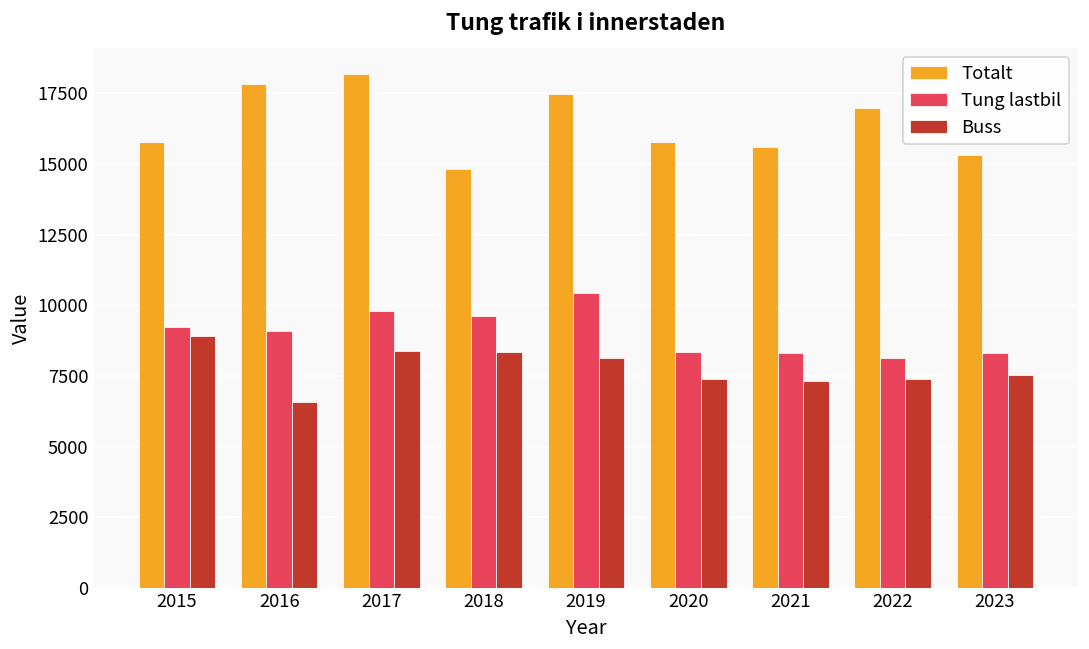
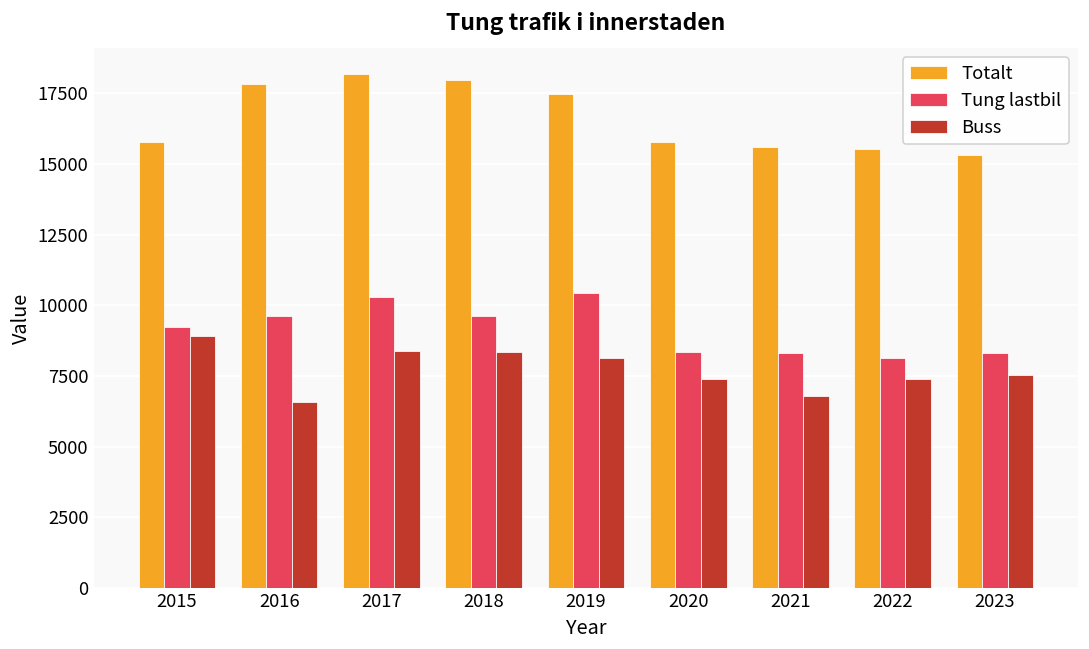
  {
    "Totalt": {
      "2015": 15800,
      "2016": 17800,
      "2017": 18200,
-     "2018": 14800,
+     "2018": 18000,
      "2019": 17500,
      "2020": 15800,
      "2021": 15600,
-     "2022": 17000,
+     "2022": 15500,
      "2023": 15300
    },
    "Tung lastbil": {
      "2015": 9200,
-     "2016": 9100,
-     "2017": 9800,
+     "2016": 9600,
+     "2017": 10300,
      "2018": 9600,
      "2019": 10500,
      "2020": 8400,
      "2021": 8300,
      "2022": 8100,
      "2023": 8300
    },
    "Buss": {
      "2015": 8900,
      "2016": 6600,
      "2017": 8400,
      "2018": 8300,
      "2019": 8100,
      "2020": 7400,
-     "2021": 7300,
+     "2021": 6800,
      "2022": 7400,
      "2023": 7500
    }
  }
